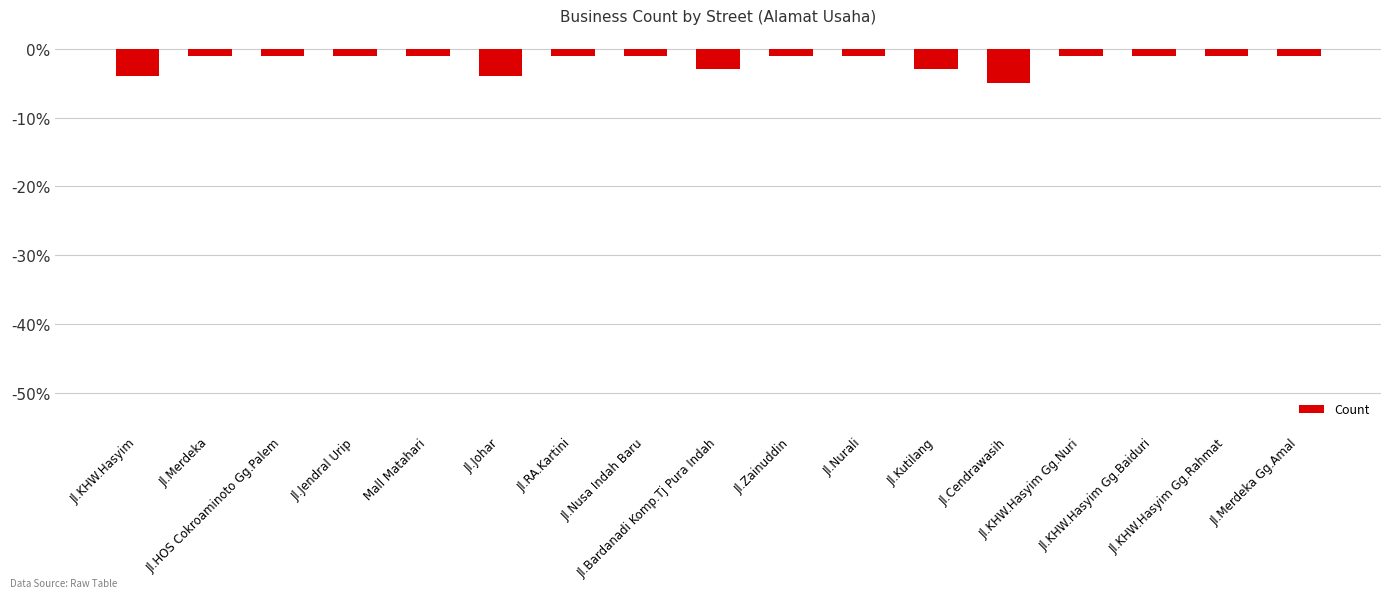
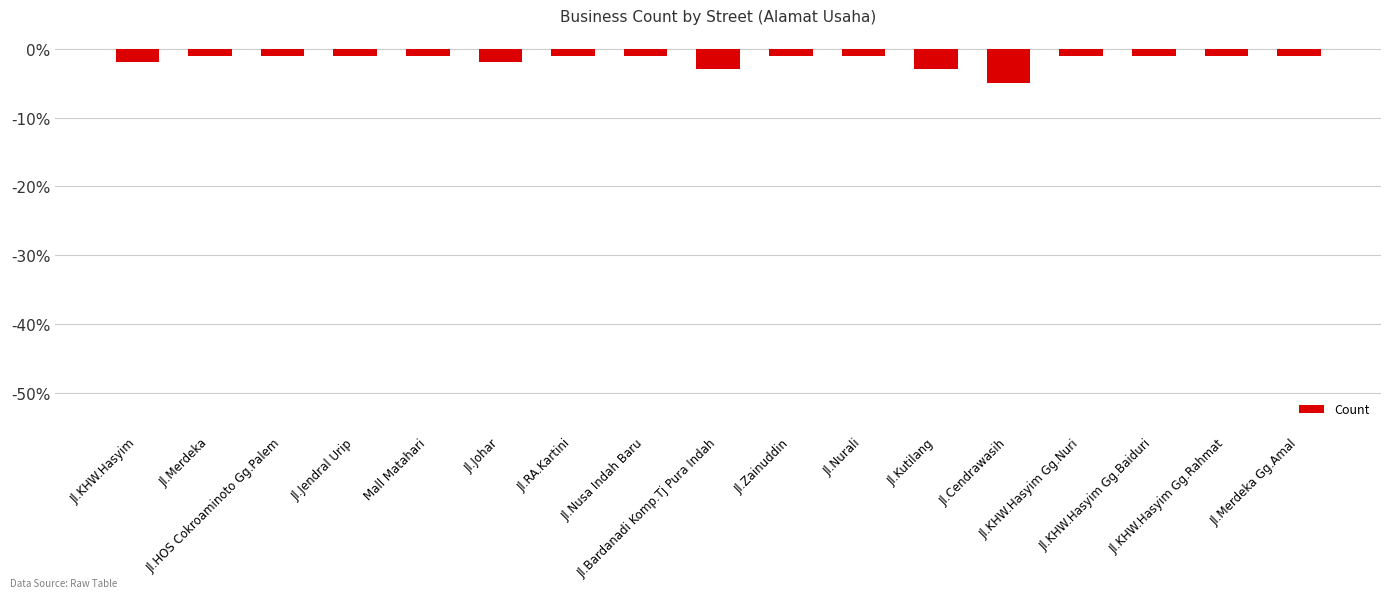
  {
-   "Jl.KHW.Hasyim": "-4%",
+   "Jl.KHW.Hasyim": "-2%",
    "Jl.Merdeka": "-1%",
    "Jl.HOS Cokroaminoto Gg.Palem": "-1%",
    "Jl.Jendral Urip": "-1%",
    "Mall Matahari": "-1%",
-   "Jl.Johar": "-4%",
+   "Jl.Johar": "-2%",
    "Jl.RA.Kartini": "-1%",
    "Jl.Nusa Indah Baru": "-1%",
    "Jl.Bardanadi Komp.Tj Pura Indah": "-3%",
    "Jl.Zainuddin": "-1%",
    "Jl.Nurali": "-1%",
    "Jl.Kutilang": "-3%",
    "Jl.Cendrawasih": "-5%",
    "Jl.KHW.Hasyim Gg.Nuri": "-1%",
    "Jl.KHW.Hasyim Gg.Baiduri": "-1%",
    "Jl.KHW.Hasyim Gg.Rahmat": "-1%",
    "Jl.Merdeka Gg.Amal": "-1%"
  }
